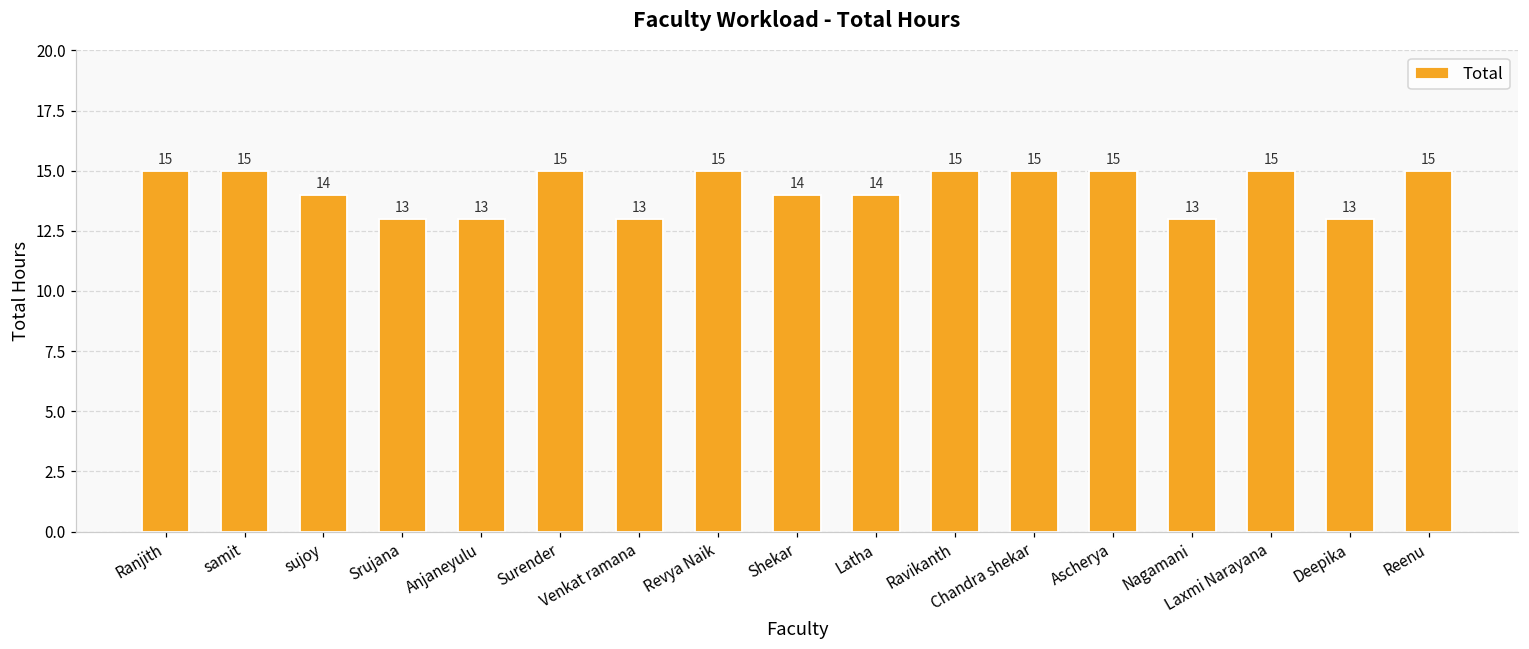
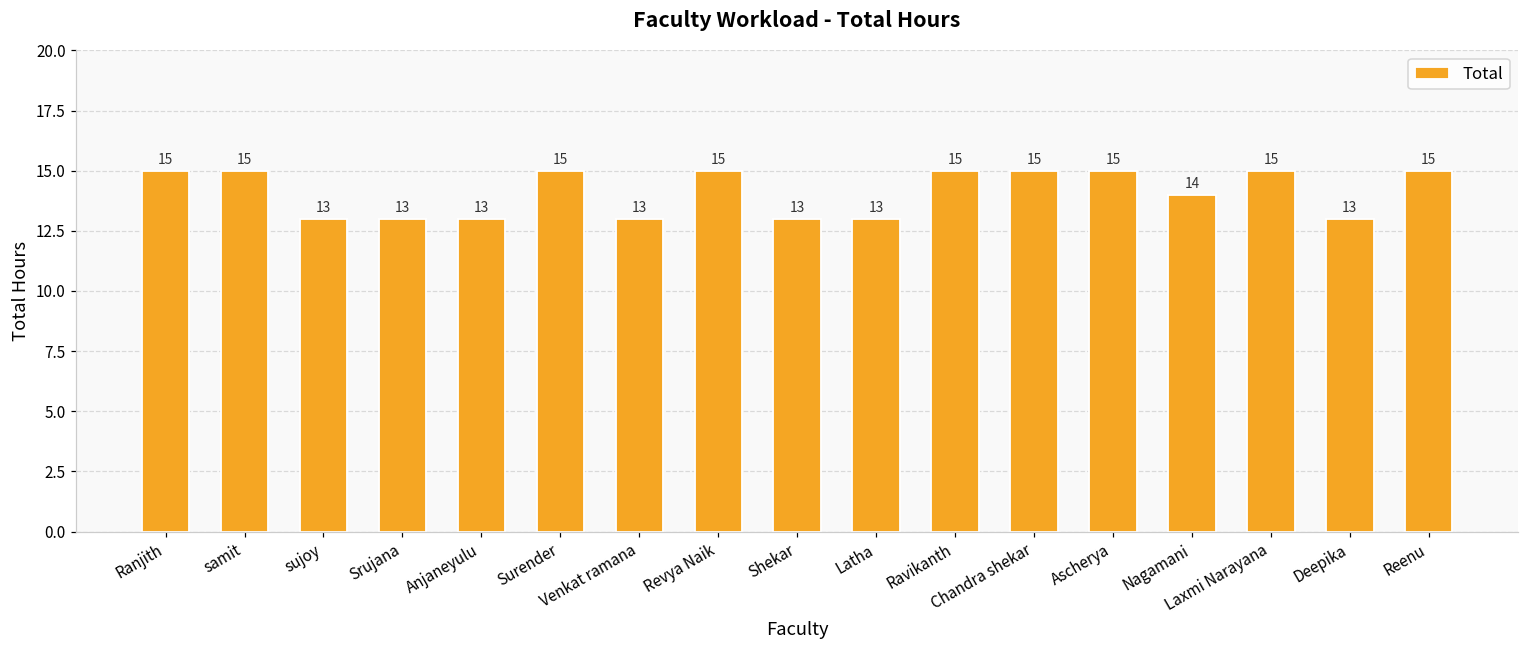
  {
    "Ranjith": 15,
    "samit": 15,
-   "sujoy": 14,
+   "sujoy": 13,
    "Srujana": 13,
    "Anjaneyulu": 13,
    "Surender": 15,
    "Venkat ramana": 13,
    "Revya Naik": 15,
-   "Shekar": 14,
-   "Latha": 14,
+   "Shekar": 13,
+   "Latha": 13,
    "Ravikanth": 15,
    "Chandra shekar": 15,
    "Ascherya": 15,
-   "Nagamani": 13,
+   "Nagamani": 14,
    "Laxmi Narayana": 15,
    "Deepika": 13,
    "Reenu": 15
  }
